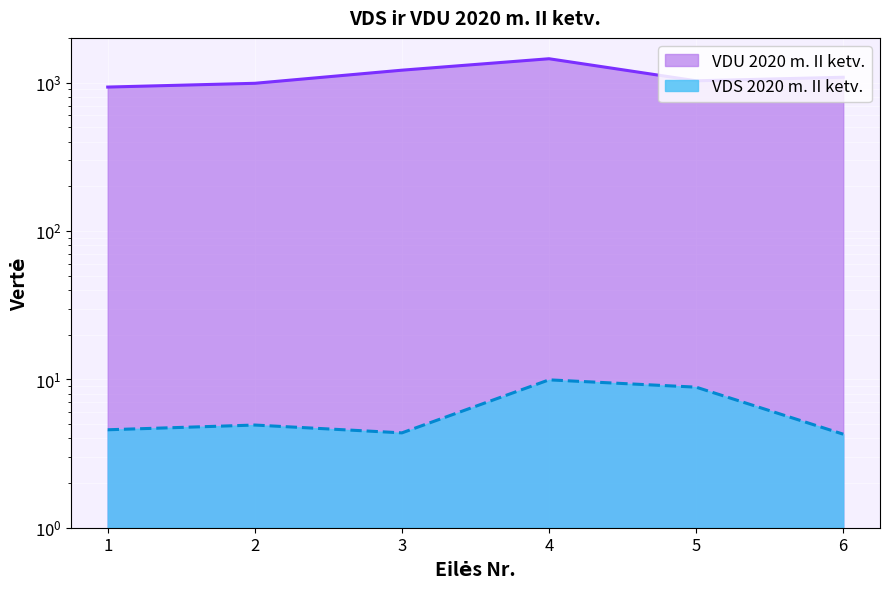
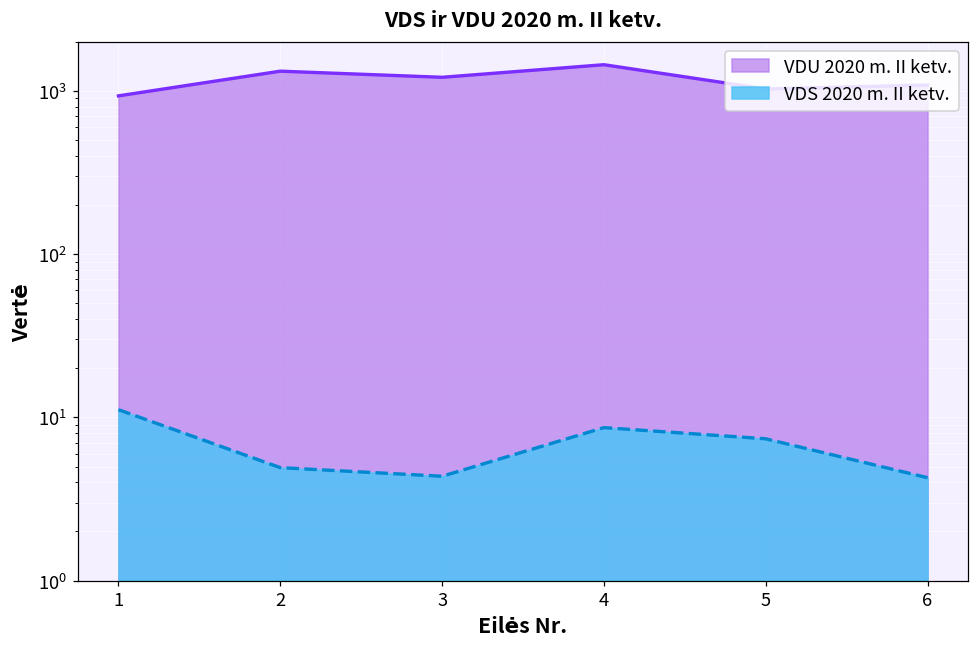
  {
    "VDU 2020 m. II ketv.": {
      "1": 900,
-     "2": 1000,
+     "2": 1300,
      "3": 1200,
      "4": 1400
    },
    "VDS 2020 m. II ketv.": {
-     "1": 4.6,
+     "1": 11,
      "2": 4.9,
      "3": 4.4,
-     "4": 10,
-     "5": 9,
+     "4": 9,
+     "5": 7,
      "6": 4.3
    }
  }
